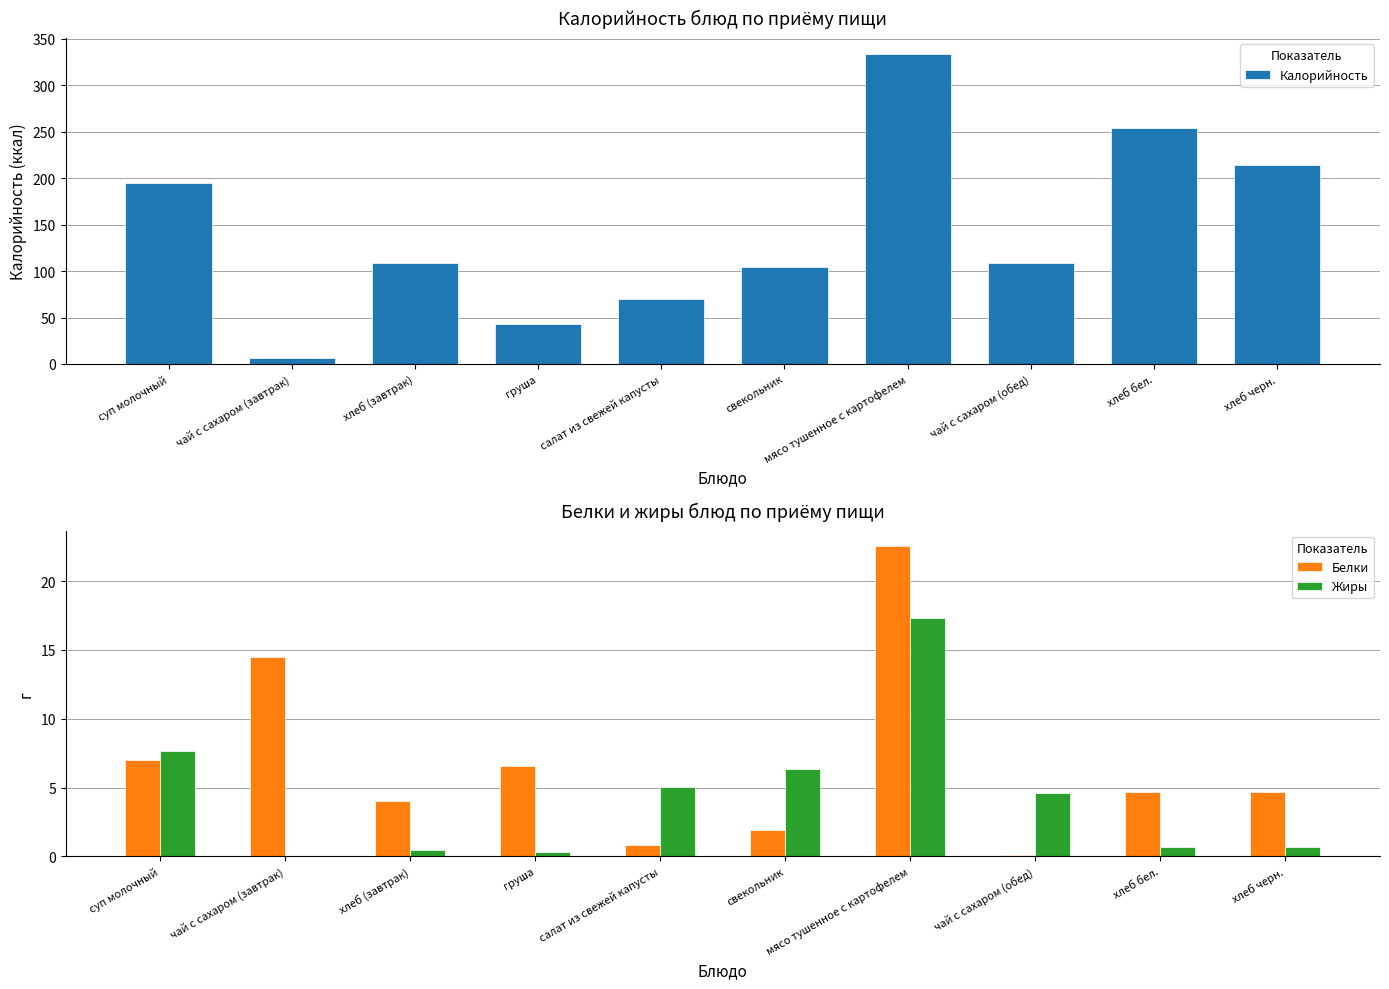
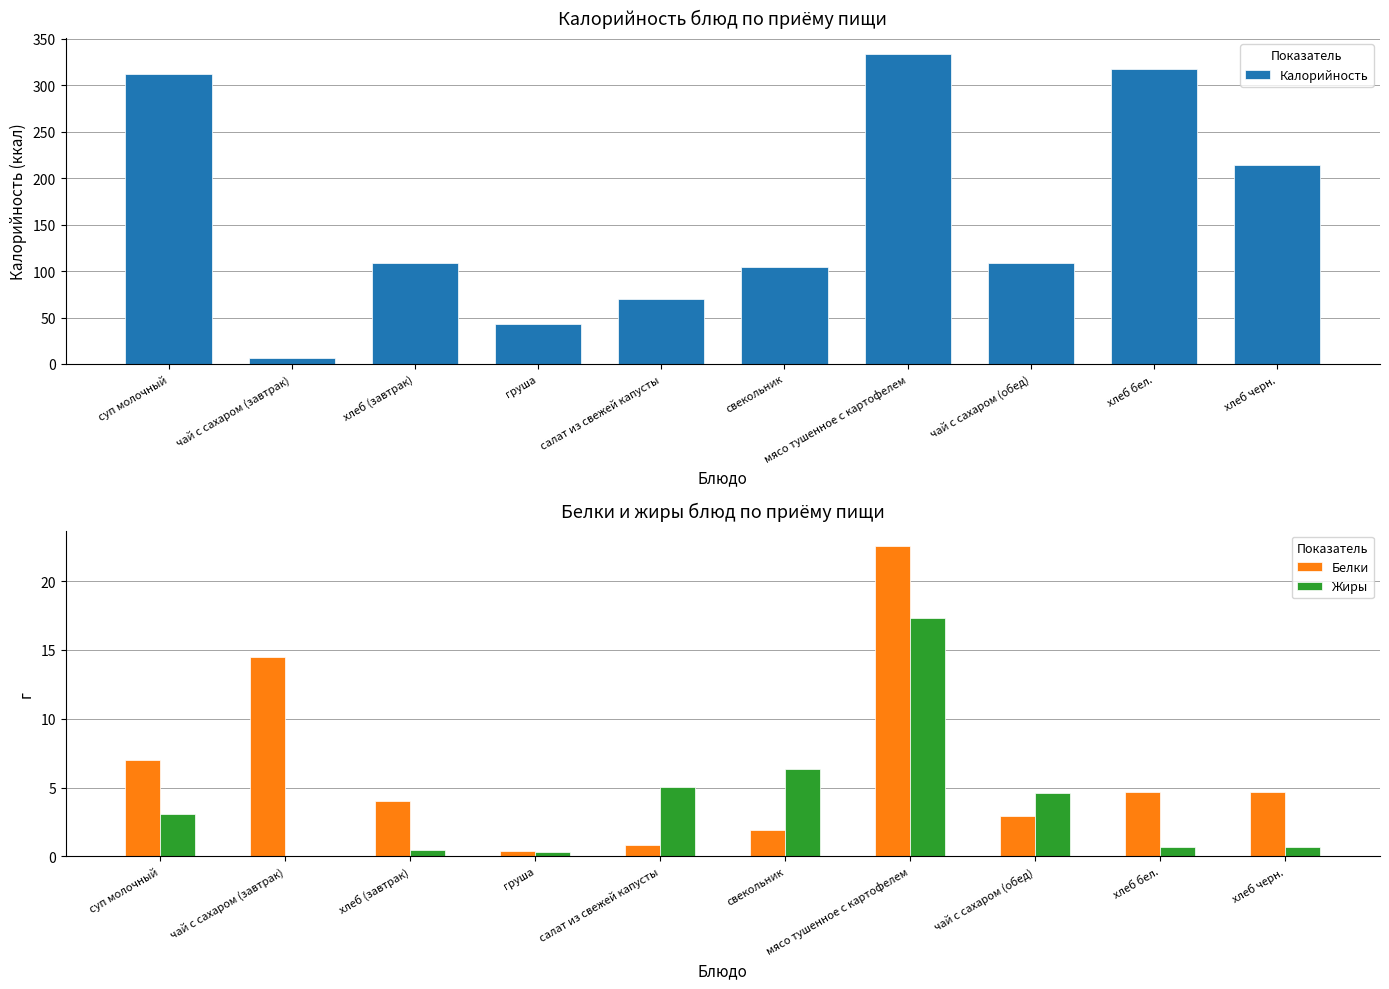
  {
    "Калорийность блюд по приёму пищи": {
-     "суп молочный": 200,
+     "суп молочный": 310,
      "чай с сахаром (завтрак)": 10,
      "хлеб (завтрак)": 110,
      "груша": 40,
      "салат из свежей капусты": 70,
      "свекольник": 100,
      "мясо тушенное с картофелем": 330,
      "чай с сахаром (обед)": 110,
-     "хлеб бел.": 250,
+     "хлеб бел.": 320,
      "хлеб черн.": 210
    },
    "Белки и жиры блюд по приёму пищи": {
      "Белки": {
        "суп молочный": 7.0,
        "чай с сахаром (завтрак)": 14.5,
        "хлеб (завтрак)": 4.1,
-       "груша": 6.6,
+       "груша": 0.4,
        "салат из свежей капусты": 0.8,
        "свекольник": 1.9,
        "мясо тушенное с картофелем": 22.5,
-       "чай с сахаром (обед)": 0.1,
+       "чай с сахаром (обед)": 3.0,
        "хлеб бел.": 4.7,
        "хлеб черн.": 4.7
      },
      "Жиры": {
-       "суп молочный": 7.7,
+       "суп молочный": 3.1,
        "хлеб (завтрак)": 0.5,
        "груша": 0.3,
        "салат из свежей капусты": 5.1,
        "свекольник": 6.3,
        "мясо тушенное с картофелем": 17.3,
        "чай с сахаром (обед)": 4.6,
        "хлеб бел.": 0.7,
        "хлеб черн.": 0.7
      }
    }
  }
